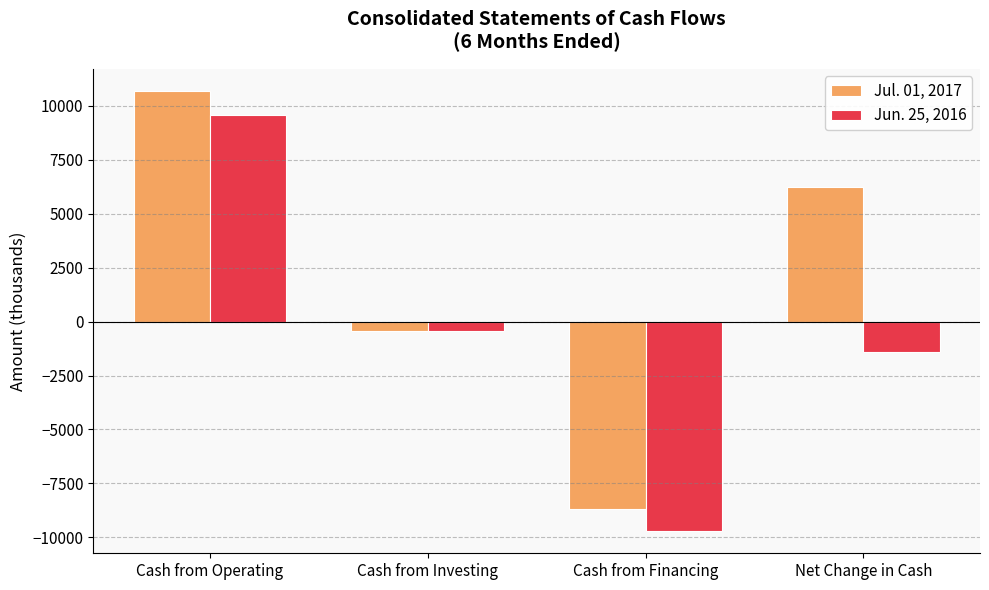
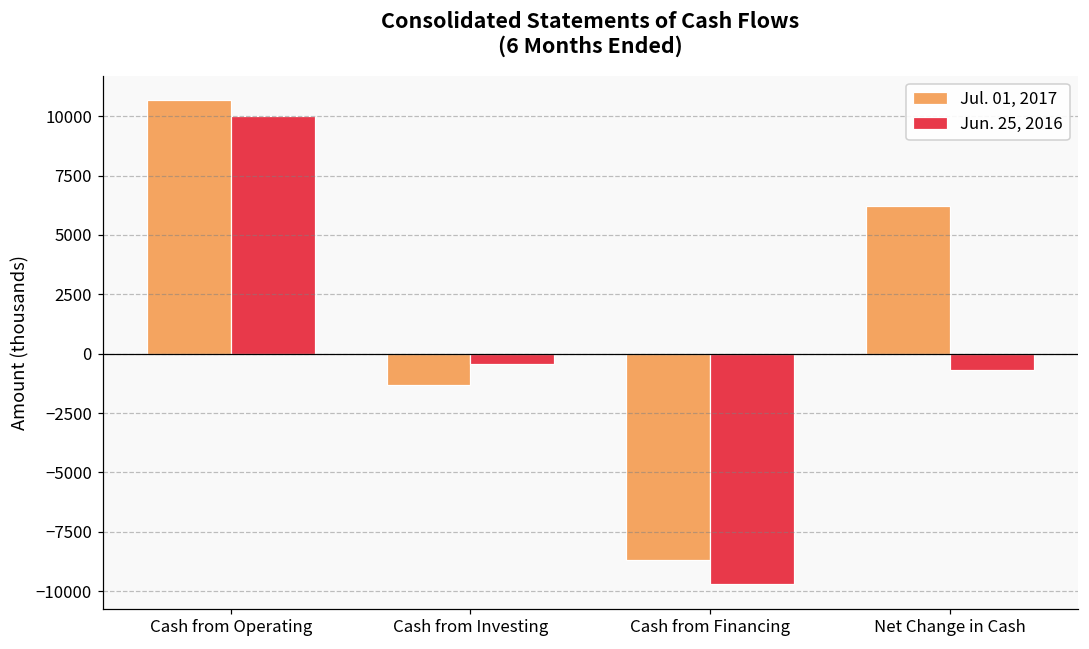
  {
    "Jul. 01, 2017": {
      "Cash from Operating": 10700,
-     "Cash from Investing": -400,
+     "Cash from Investing": -1300,
      "Cash from Financing": -8700,
      "Net Change in Cash": 6200
    },
    "Jun. 25, 2016": {
-     "Cash from Operating": 9600,
+     "Cash from Operating": 10000,
      "Cash from Investing": -400,
      "Cash from Financing": -9700,
-     "Net Change in Cash": -1400
+     "Net Change in Cash": -700
    }
  }
